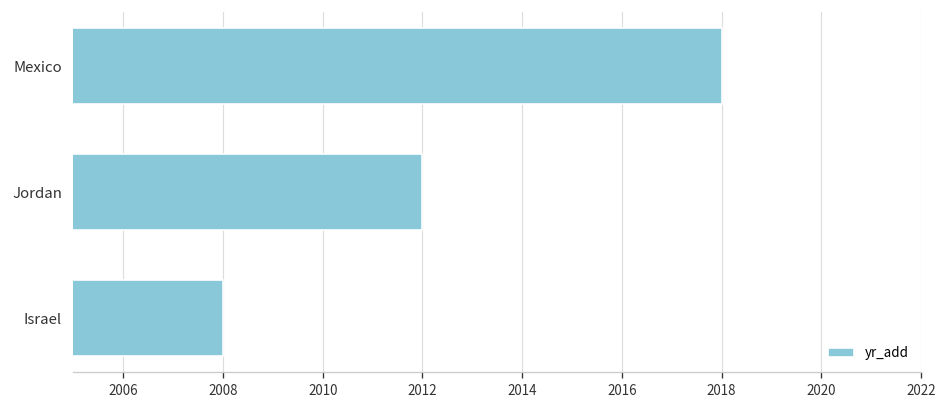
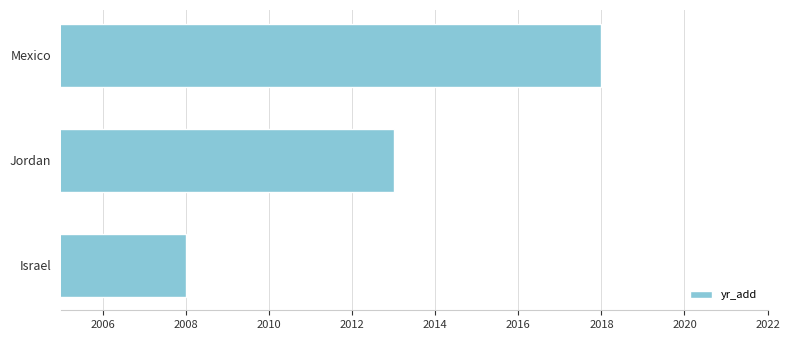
  {
    "Mexico": 2018,
-   "Jordan": 2012,
+   "Jordan": 2013,
    "Israel": 2008
  }
